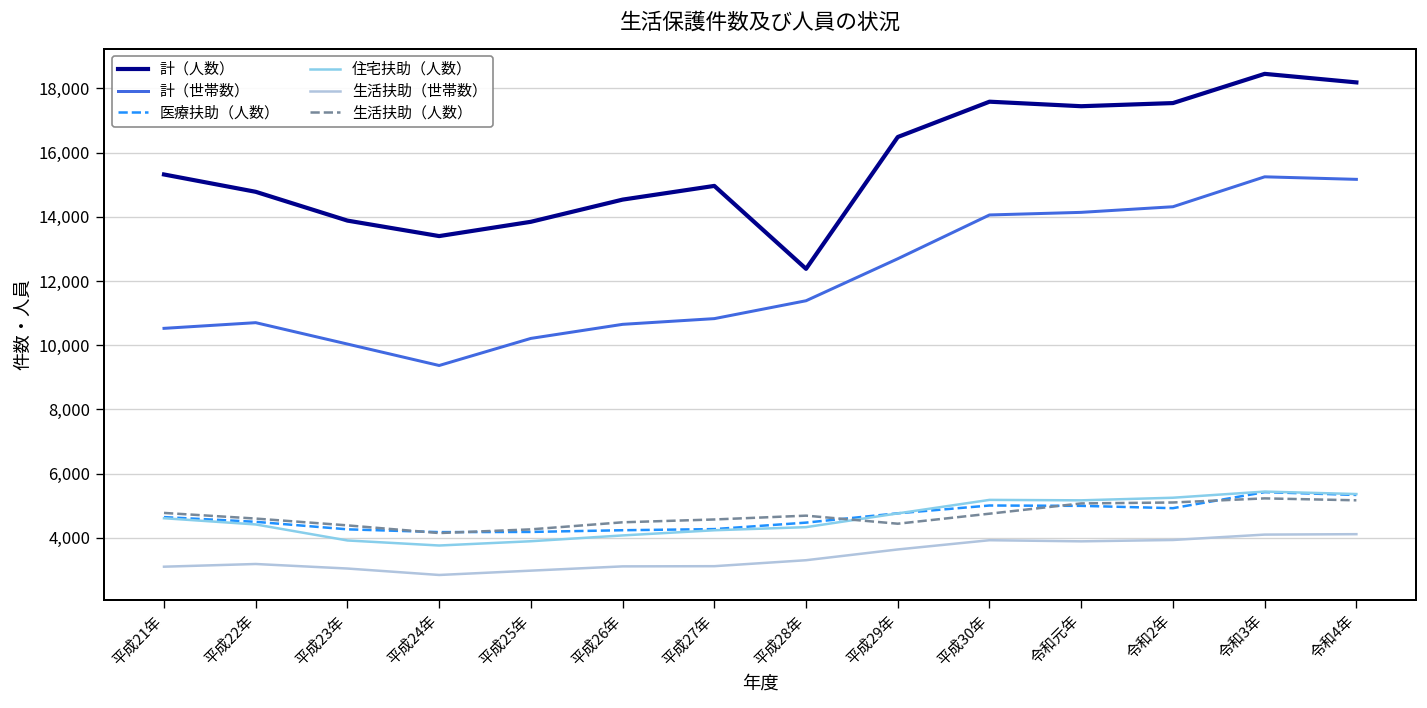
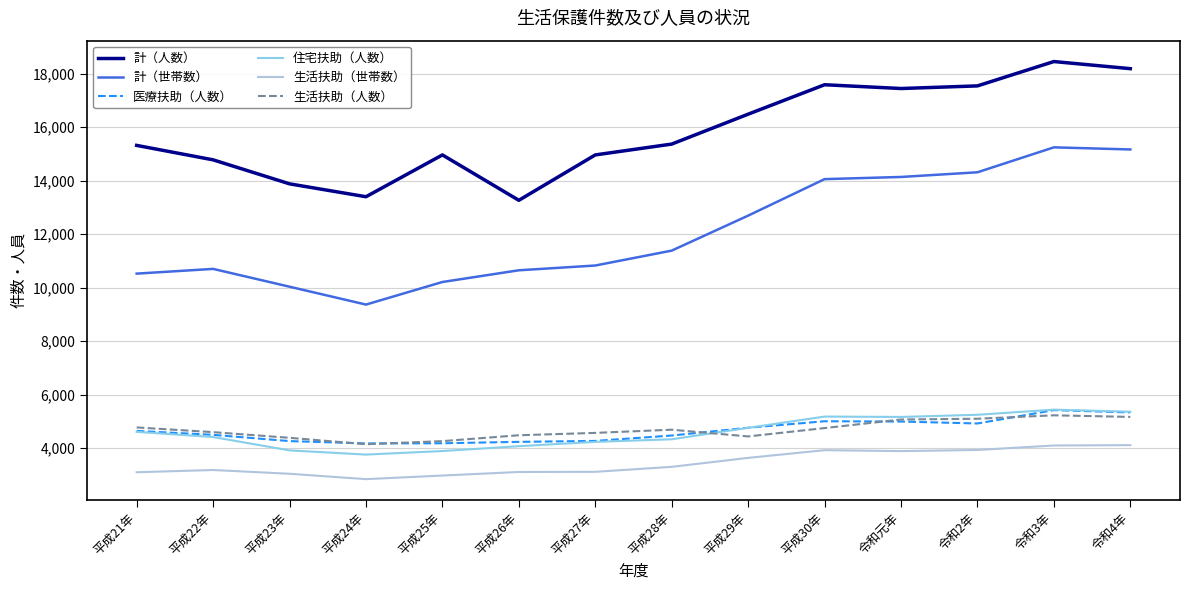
  {
    "計（人数）": {
      "平成21年": "15,300",
      "平成22年": "14,800",
      "平成23年": "13,900",
      "平成24年": "13,400",
-     "平成25年": "13,800",
-     "平成26年": "14,500",
+     "平成25年": "15,000",
+     "平成26年": "13,300",
      "平成27年": "15,000",
-     "平成28年": "12,400",
+     "平成28年": "15,400",
      "平成29年": "16,500",
      "平成30年": "17,600",
      "令和元年": "17,400",
      "令和2年": "17,500",
      "令和3年": "18,500",
      "令和4年": "18,200"
    },
    "計（世帯数）": {
      "平成21年": "10,500",
      "平成22年": "10,700",
      "平成23年": "10,000",
      "平成24年": "9,400",
      "平成25年": "10,200",
      "平成26年": "10,700",
      "平成27年": "10,800",
      "平成28年": "11,400",
      "平成29年": "12,700",
      "平成30年": "14,100",
      "令和元年": "14,100",
      "令和2年": "14,300",
      "令和3年": "15,200",
      "令和4年": "15,200"
    },
    "医療扶助（人数）": {
      "平成23年": "4,300",
      "平成26年": "4,200",
      "平成28年": "4,500",
      "平成30年": "5,000",
      "令和2年": "4,900"
    },
    "生活扶助（人数）": {
      "平成21年": "4,800",
      "平成22年": "4,600",
      "平成23年": "4,400",
      "平成26年": "4,500",
      "平成27年": "4,600",
      "平成28年": "4,700",
      "平成29年": "4,400",
      "平成30年": "4,800",
      "令和2年": "5,100",
      "令和3年": "5,200",
      "令和4年": "5,200"
    }
  }
